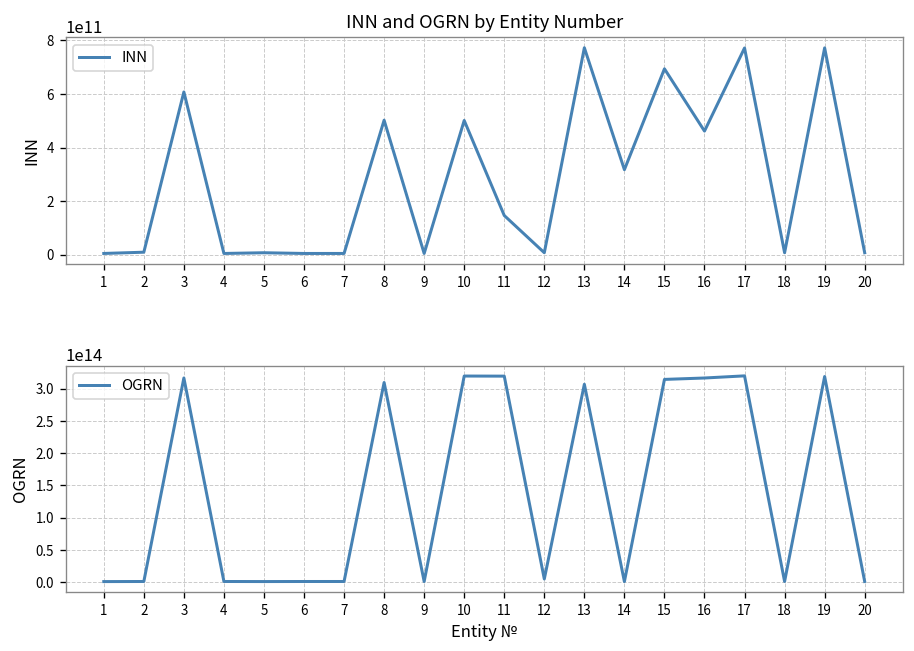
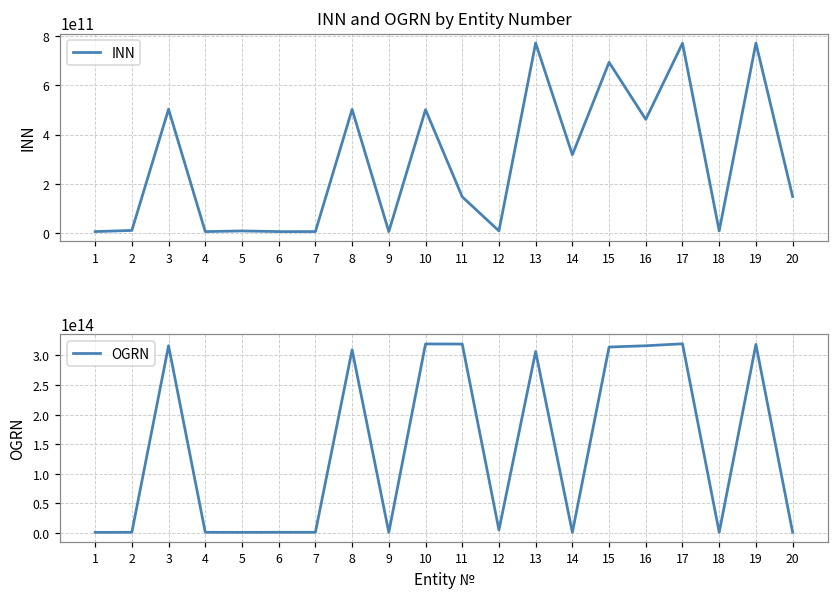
  {
    "INN and OGRN by Entity Number": {
      "1": 10000000000,
      "2": 10000000000,
-     "3": 610000000000,
+     "3": 500000000000,
      "4": 10000000000,
      "5": 10000000000,
      "6": 10000000000,
      "7": 10000000000,
      "8": 500000000000,
      "9": 10000000000,
      "10": 500000000000,
      "11": 150000000000,
      "12": 10000000000,
      "13": 770000000000,
      "14": 320000000000,
      "15": 690000000000,
      "16": 460000000000,
      "17": 770000000000,
      "18": 10000000000,
      "19": 770000000000,
-     "20": 10000000000
+     "20": 150000000000
    }
  }
